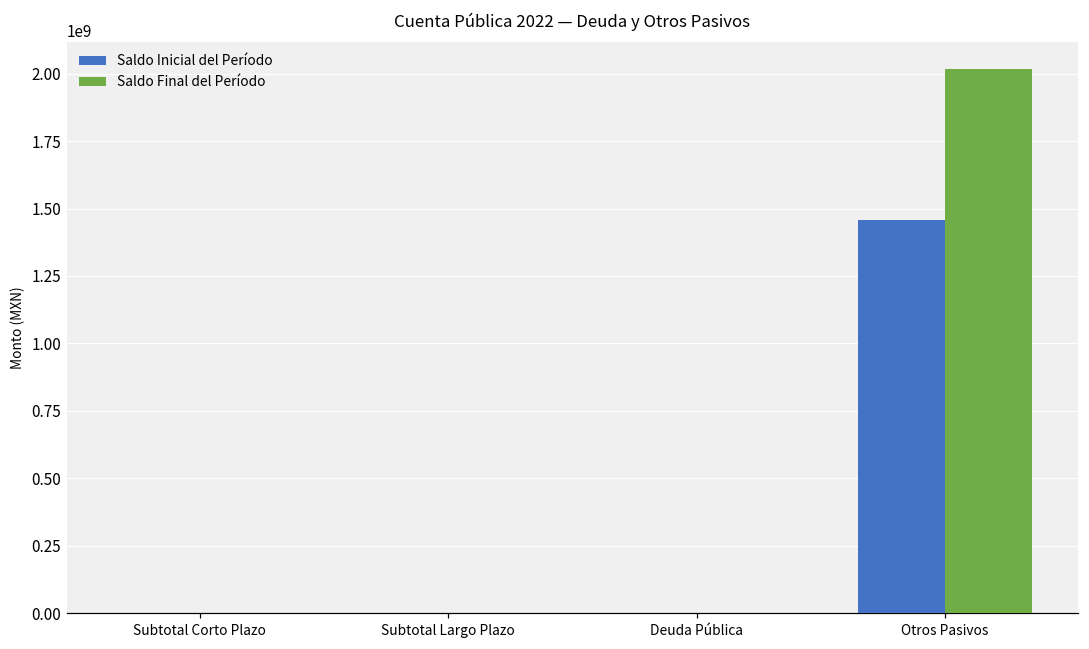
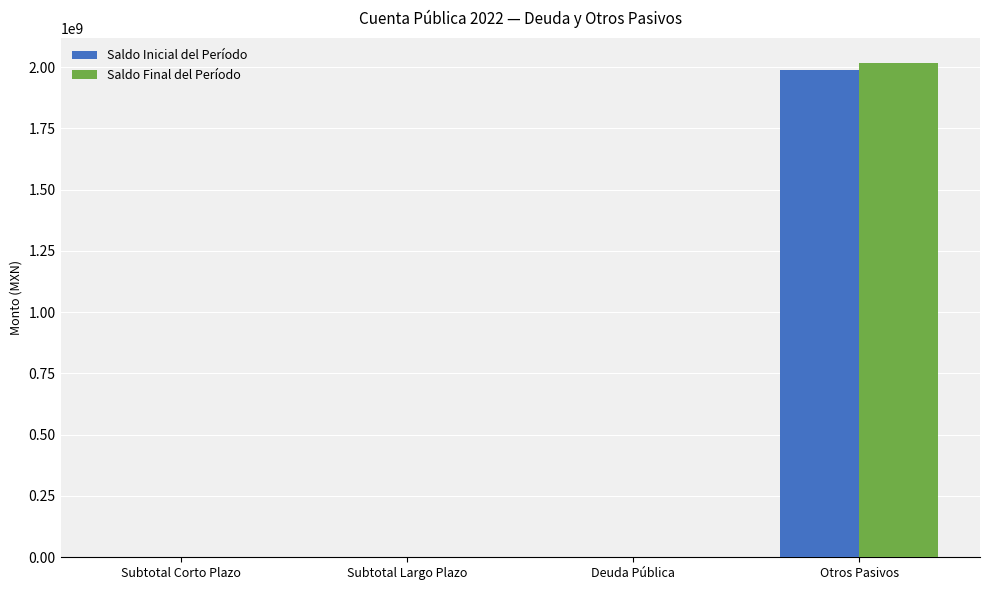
  {
    "Saldo Inicial del Período": {
      "Subtotal Corto Plazo": 0,
      "Subtotal Largo Plazo": 0,
      "Deuda Pública": 0,
-     "Otros Pasivos": 1460000000
+     "Otros Pasivos": 1990000000
    },
    "Saldo Final del Período": {
      "Subtotal Corto Plazo": 0,
      "Subtotal Largo Plazo": 0,
      "Deuda Pública": 0,
      "Otros Pasivos": 2020000000
    }
  }
